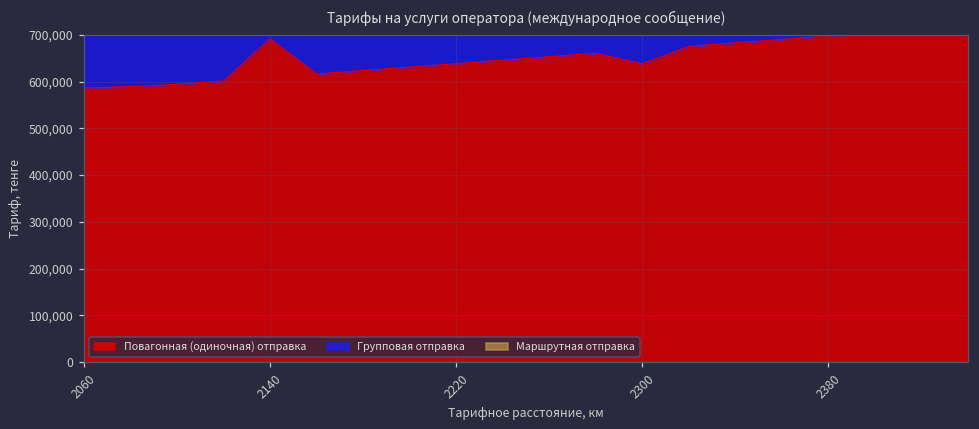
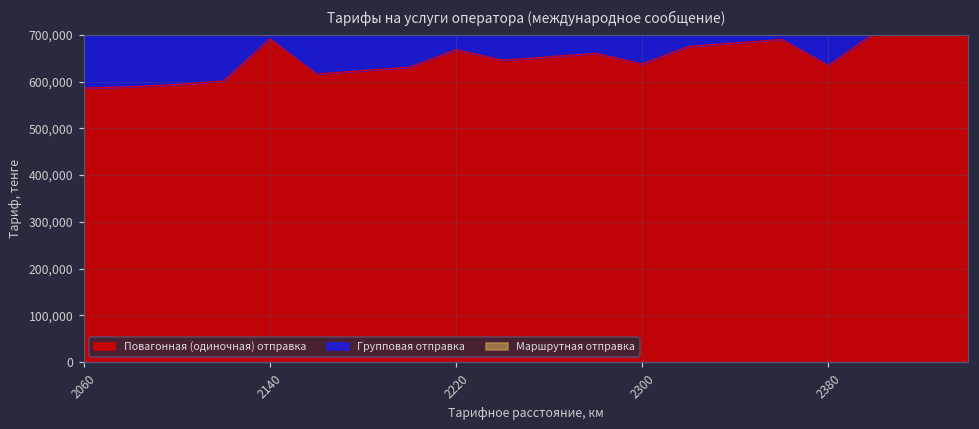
  {
    "Повагонная (одиночная) отправка": {
      "2060": "590,000",
      "2140": "690,000",
-     "2220": "640,000",
+     "2220": "670,000",
      "2300": "640,000",
-     "2380": "700,000"
+     "2380": "630,000"
    }
  }
